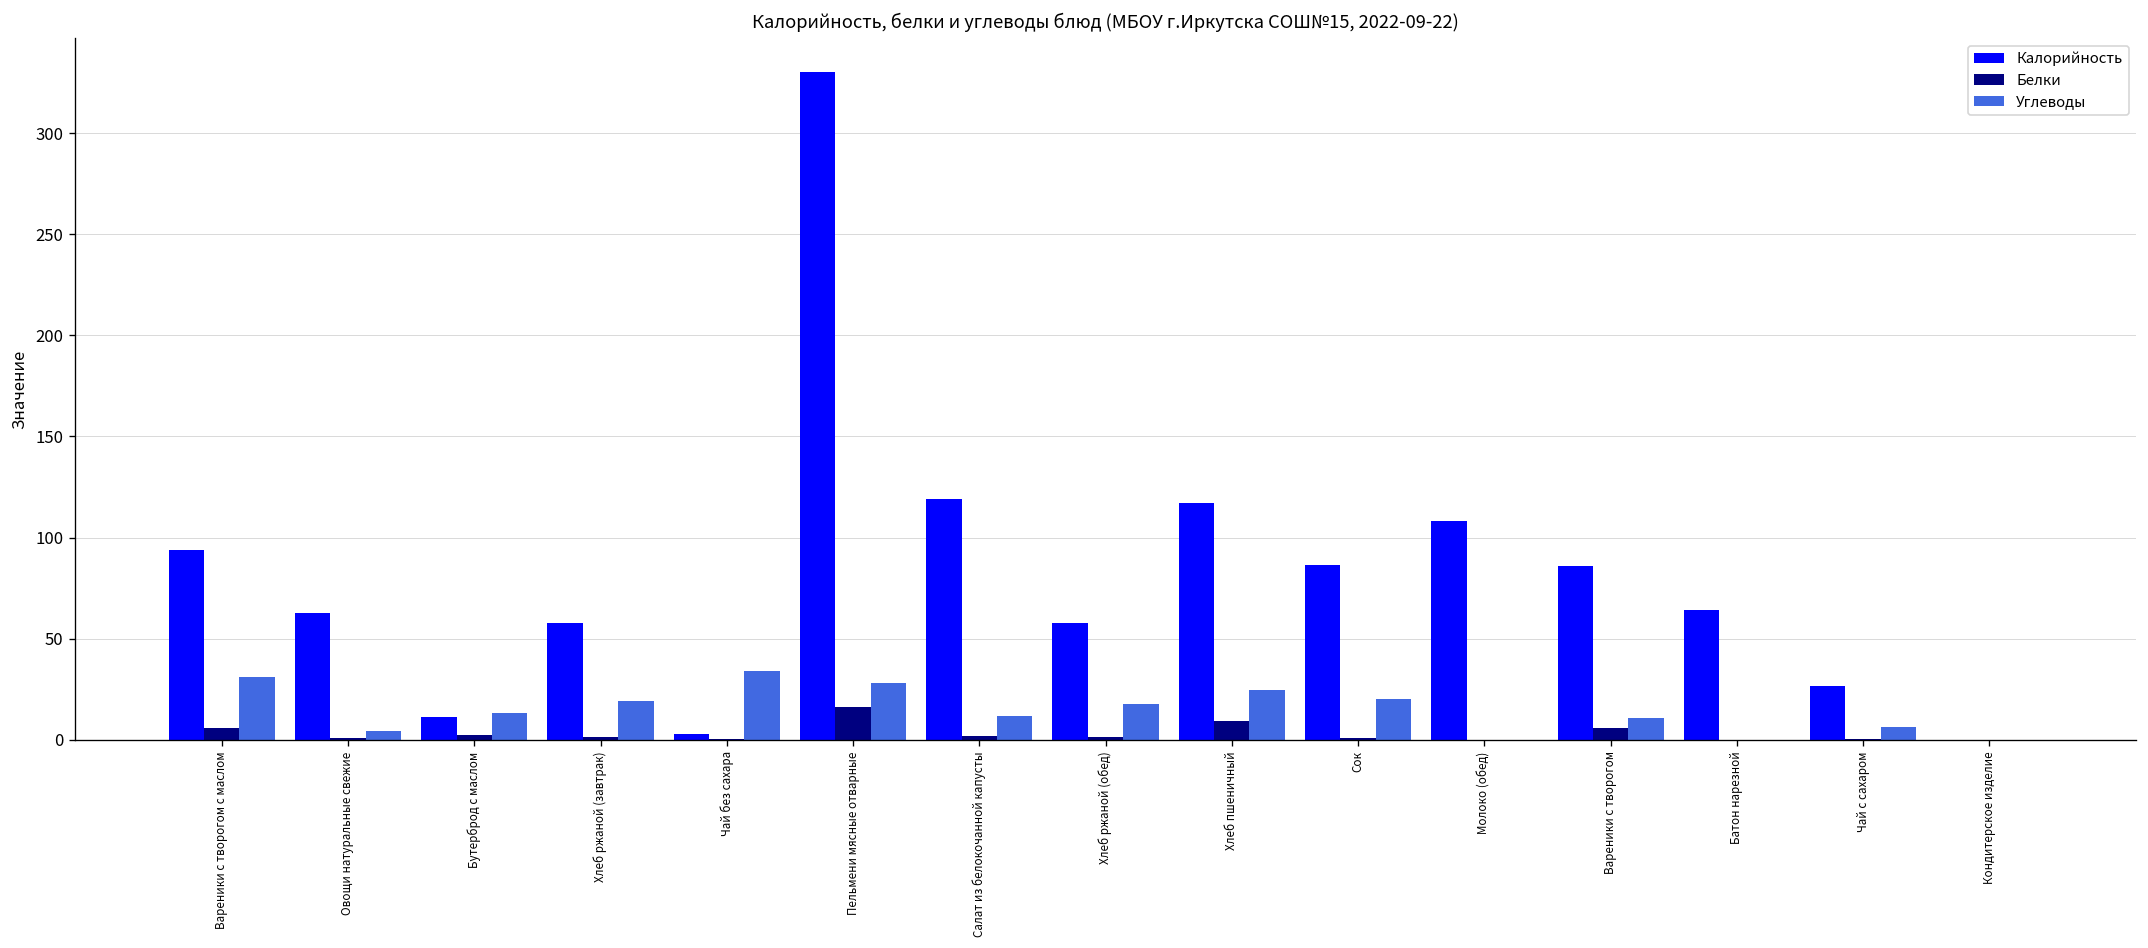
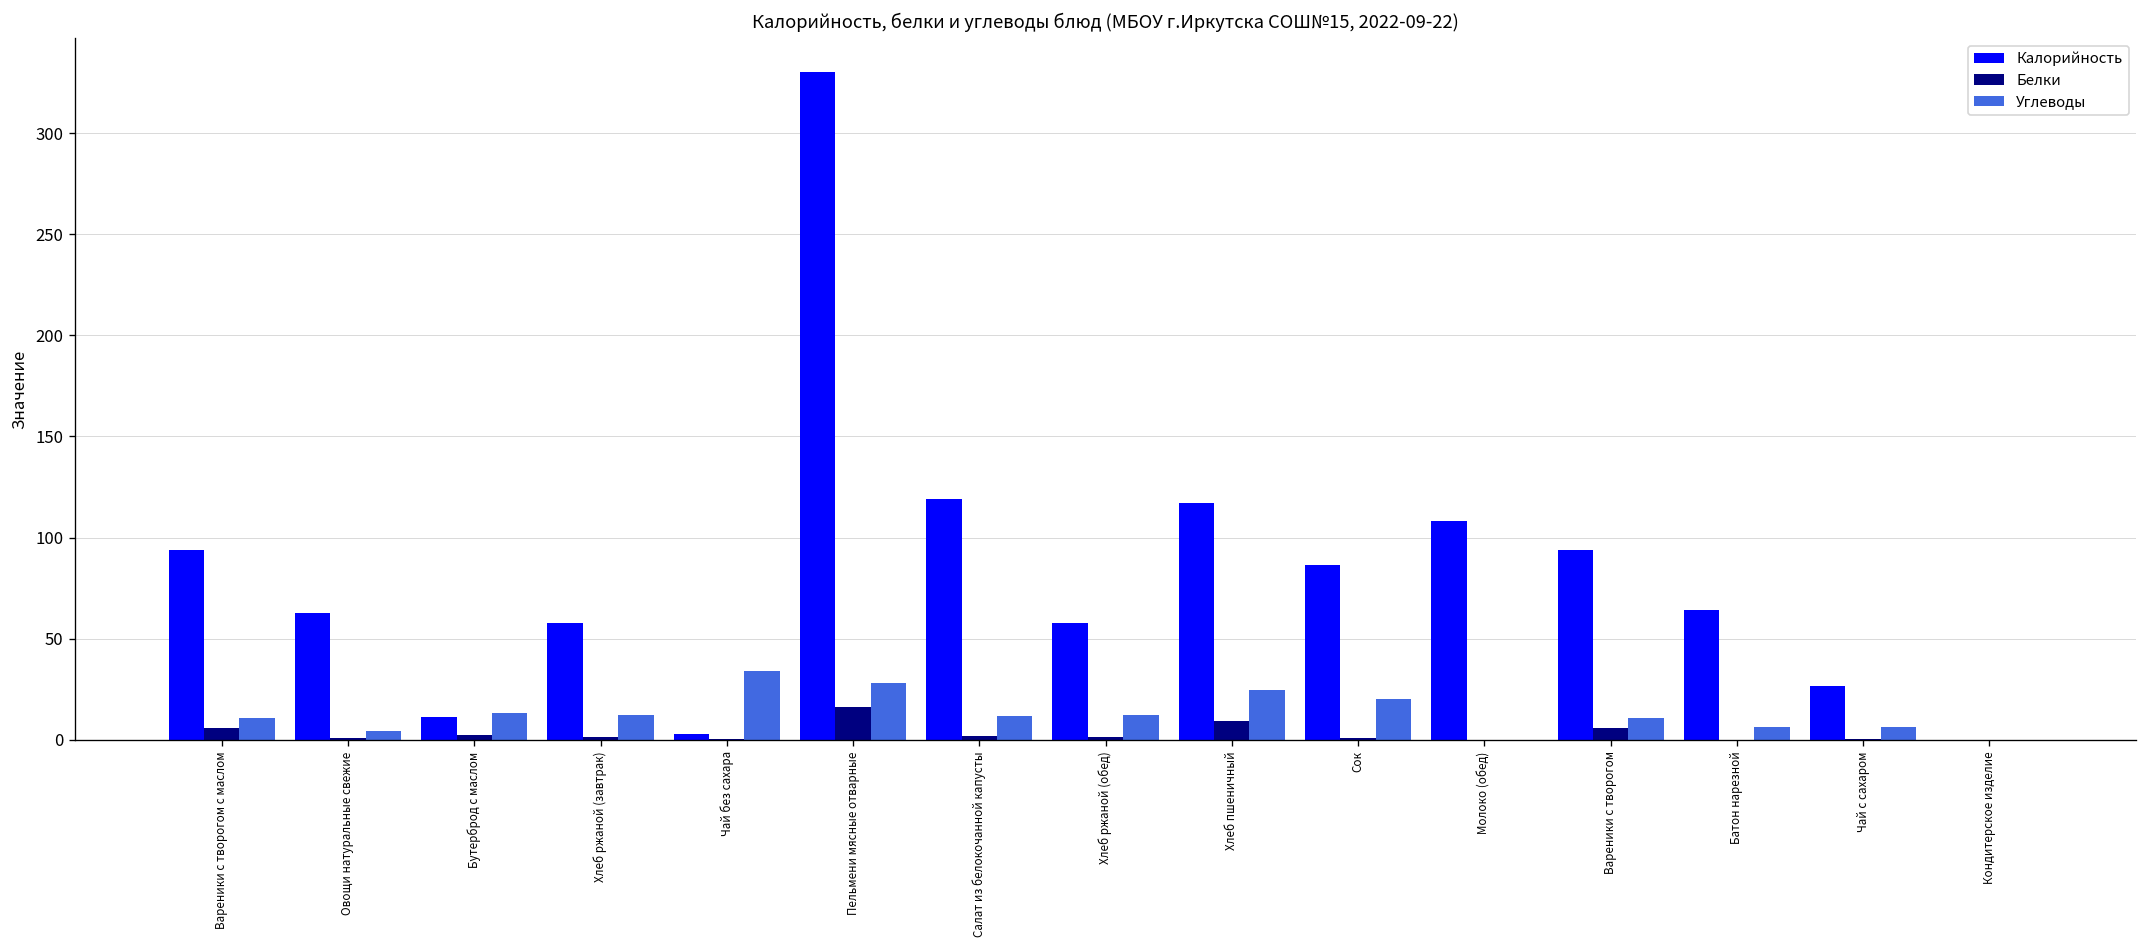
  {
    "Калорийность": {
      "Вареники с творогом с маслом": 94,
      "Овощи натуральные свежие": 63,
      "Бутерброд с маслом": 11,
      "Хлеб ржаной (завтрак)": 58,
      "Чай без сахара": 3,
      "Пельмени мясные отварные": 330,
      "Салат из белокочанной капусты": 119,
      "Хлеб ржаной (обед)": 58,
      "Хлеб пшеничный": 117,
      "Сок": 87,
      "Молоко (обед)": 108,
-     "Вареники с творогом": 86,
+     "Вареники с творогом": 94,
      "Батон нарезной": 64,
      "Чай с сахаром": 26,
      "Кондитерское изделие": 0
    },
    "Белки": {
      "Вареники с творогом с маслом": 6,
      "Бутерброд с маслом": 2,
      "Пельмени мясные отварные": 16,
      "Салат из белокочанной капусты": 2,
      "Хлеб пшеничный": 9,
      "Молоко (обед)": 0,
      "Вареники с творогом": 6,
      "Батон нарезной": 0,
      "Кондитерское изделие": 0
    },
    "Углеводы": {
-     "Вареники с творогом с маслом": 31,
+     "Вареники с творогом с маслом": 11,
      "Овощи натуральные свежие": 4,
      "Бутерброд с маслом": 13,
-     "Хлеб ржаной (завтрак)": 19,
+     "Хлеб ржаной (завтрак)": 12,
      "Чай без сахара": 34,
      "Пельмени мясные отварные": 28,
      "Салат из белокочанной капусты": 12,
-     "Хлеб ржаной (обед)": 18,
+     "Хлеб ржаной (обед)": 12,
      "Хлеб пшеничный": 25,
      "Сок": 20,
      "Молоко (обед)": 0,
      "Вареники с творогом": 11,
-     "Батон нарезной": 0,
+     "Батон нарезной": 6,
      "Чай с сахаром": 6,
      "Кондитерское изделие": 0
    }
  }
